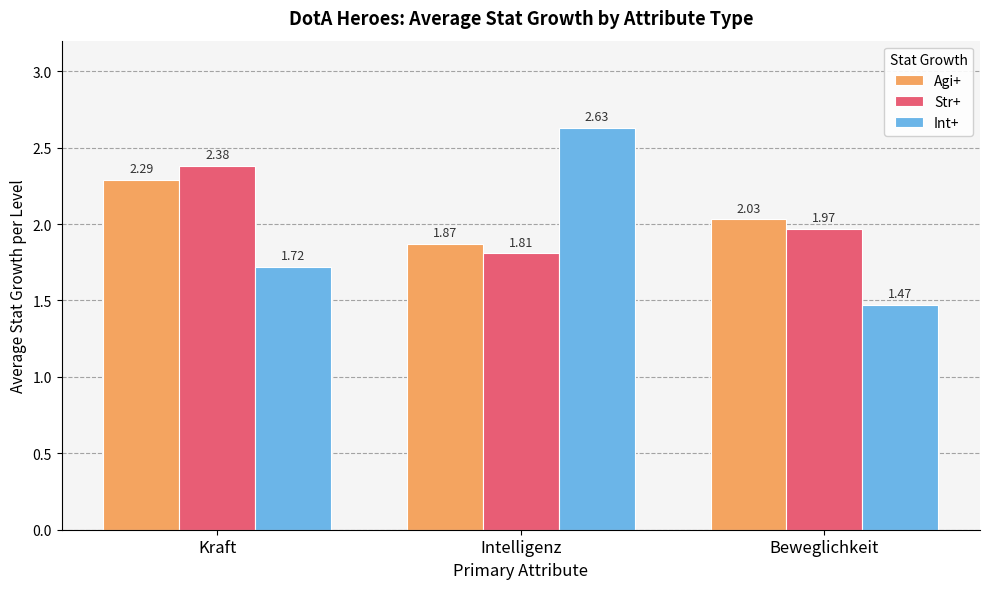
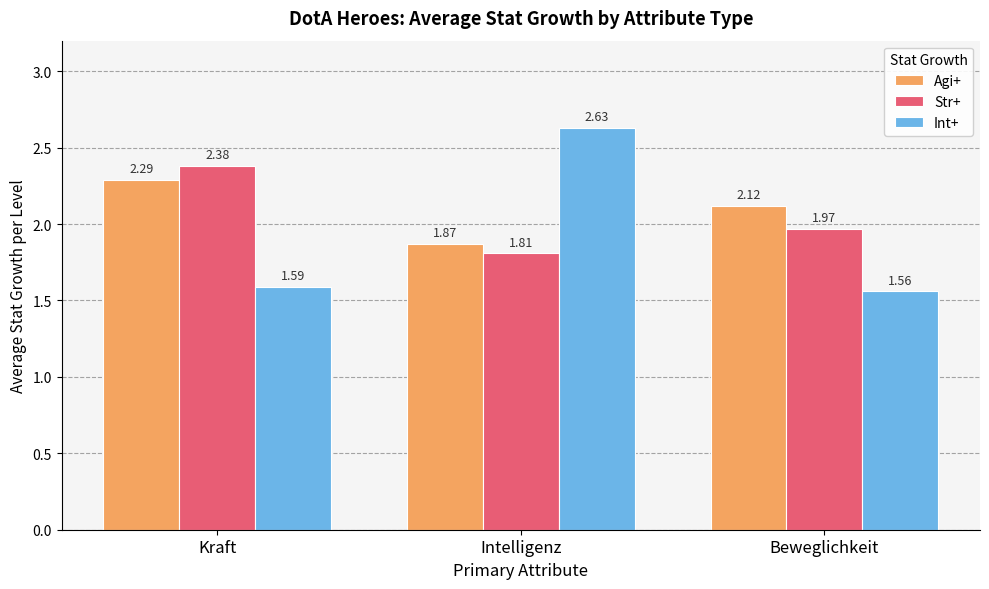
  {
    "Agi+": {
      "Kraft": 2.29,
      "Intelligenz": 1.87,
-     "Beweglichkeit": 2.03
+     "Beweglichkeit": 2.12
    },
    "Str+": {
      "Kraft": 2.38,
      "Intelligenz": 1.81,
      "Beweglichkeit": 1.97
    },
    "Int+": {
-     "Kraft": 1.72,
+     "Kraft": 1.59,
      "Intelligenz": 2.63,
-     "Beweglichkeit": 1.47
+     "Beweglichkeit": 1.56
    }
  }
